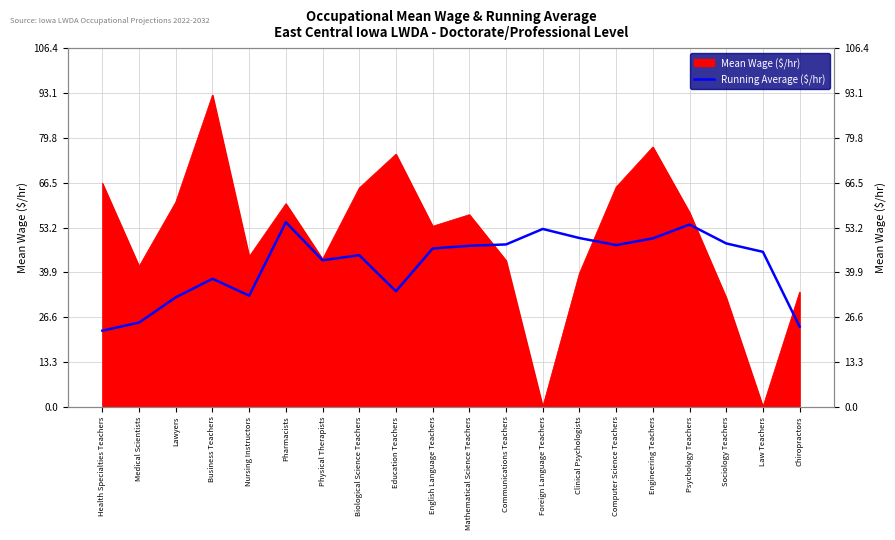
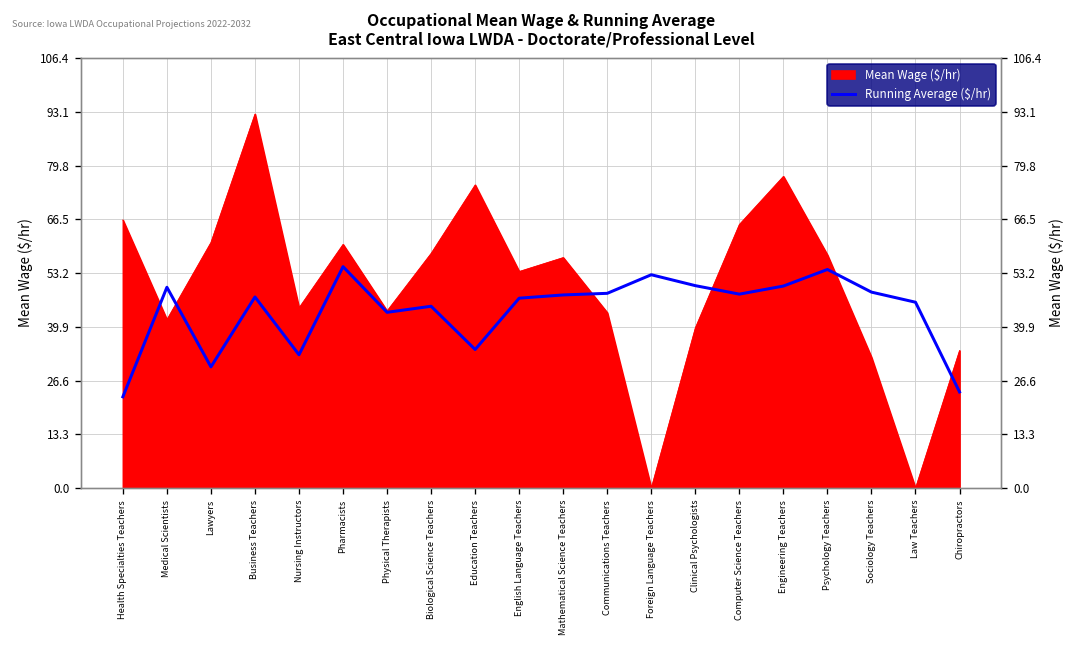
  {
    "Mean Wage ($/hr)": {
      "Health Specialties Teachers": 66,
      "Medical Scientists": 42,
      "Lawyers": 61,
      "Business Teachers": 93,
      "Nursing Instructors": 45,
      "Pharmacists": 60,
-     "Biological Science Teachers": 65,
+     "Biological Science Teachers": 58,
      "Education Teachers": 75,
      "English Language Teachers": 54,
      "Mathematical Science Teachers": 57,
      "Communications Teachers": 43,
      "Foreign Language Teachers": 0,
      "Clinical Psychologists": 40,
      "Computer Science Teachers": 65,
      "Engineering Teachers": 77,
      "Psychology Teachers": 58,
      "Sociology Teachers": 32,
      "Law Teachers": 0,
      "Chiropractors": 34
    },
    "Running Average ($/hr)": {
      "Health Specialties Teachers": 23,
-     "Medical Scientists": 25,
-     "Lawyers": 33,
-     "Business Teachers": 38,
+     "Medical Scientists": 50,
+     "Lawyers": 30,
+     "Business Teachers": 47,
      "Nursing Instructors": 33,
      "Pharmacists": 55,
      "Biological Science Teachers": 45,
      "Education Teachers": 34,
      "English Language Teachers": 47,
      "Mathematical Science Teachers": 48,
      "Communications Teachers": 48,
      "Foreign Language Teachers": 53,
      "Clinical Psychologists": 50,
      "Computer Science Teachers": 48,
      "Engineering Teachers": 50,
      "Psychology Teachers": 54,
      "Sociology Teachers": 49,
      "Law Teachers": 46,
      "Chiropractors": 24
    }
  }
